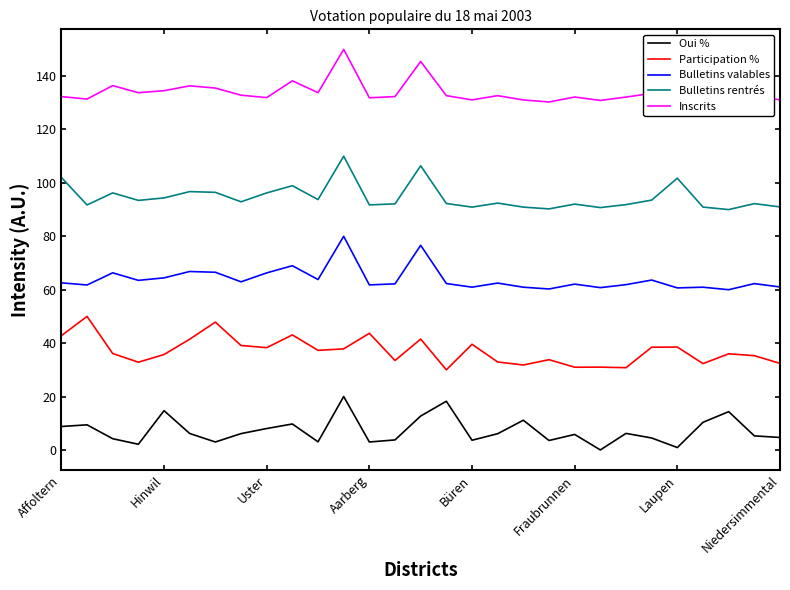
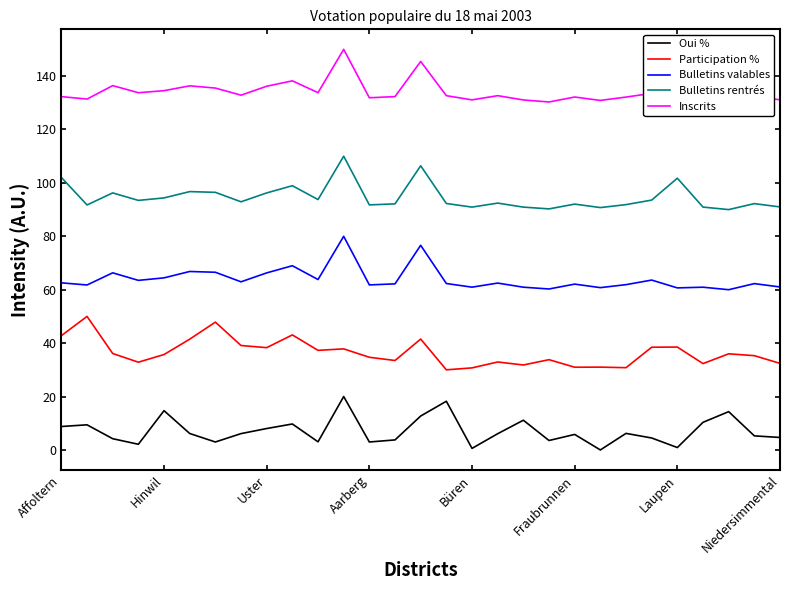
  {
    "Oui %": {
      "Affoltern": 9,
      "Hinwil": 15,
      "Uster": 8,
      "Aarberg": 3,
-     "Büren": 4,
+     "Büren": 1,
      "Fraubrunnen": 6,
      "Laupen": 1,
      "Niedersimmental": 5
    },
    "Participation %": {
      "Affoltern": 43,
      "Hinwil": 36,
      "Uster": 38,
-     "Aarberg": 44,
-     "Büren": 40,
+     "Aarberg": 35,
+     "Büren": 31,
      "Fraubrunnen": 31,
      "Laupen": 39,
      "Niedersimmental": 32
    },
    "Bulletins valables": {
      "Affoltern": 63,
      "Hinwil": 64,
      "Uster": 66,
      "Aarberg": 62,
      "Büren": 61,
      "Fraubrunnen": 62,
      "Laupen": 61,
      "Niedersimmental": 61
    },
    "Bulletins rentrés": {
      "Affoltern": 102,
      "Hinwil": 94,
      "Uster": 96,
      "Aarberg": 92,
      "Büren": 91,
      "Fraubrunnen": 92,
      "Laupen": 102,
      "Niedersimmental": 91
    },
    "Inscrits": {
      "Affoltern": 132,
      "Hinwil": 135,
-     "Uster": 132,
+     "Uster": 136,
      "Aarberg": 132,
      "Büren": 131,
      "Fraubrunnen": 132,
      "Niedersimmental": 131
    }
  }
